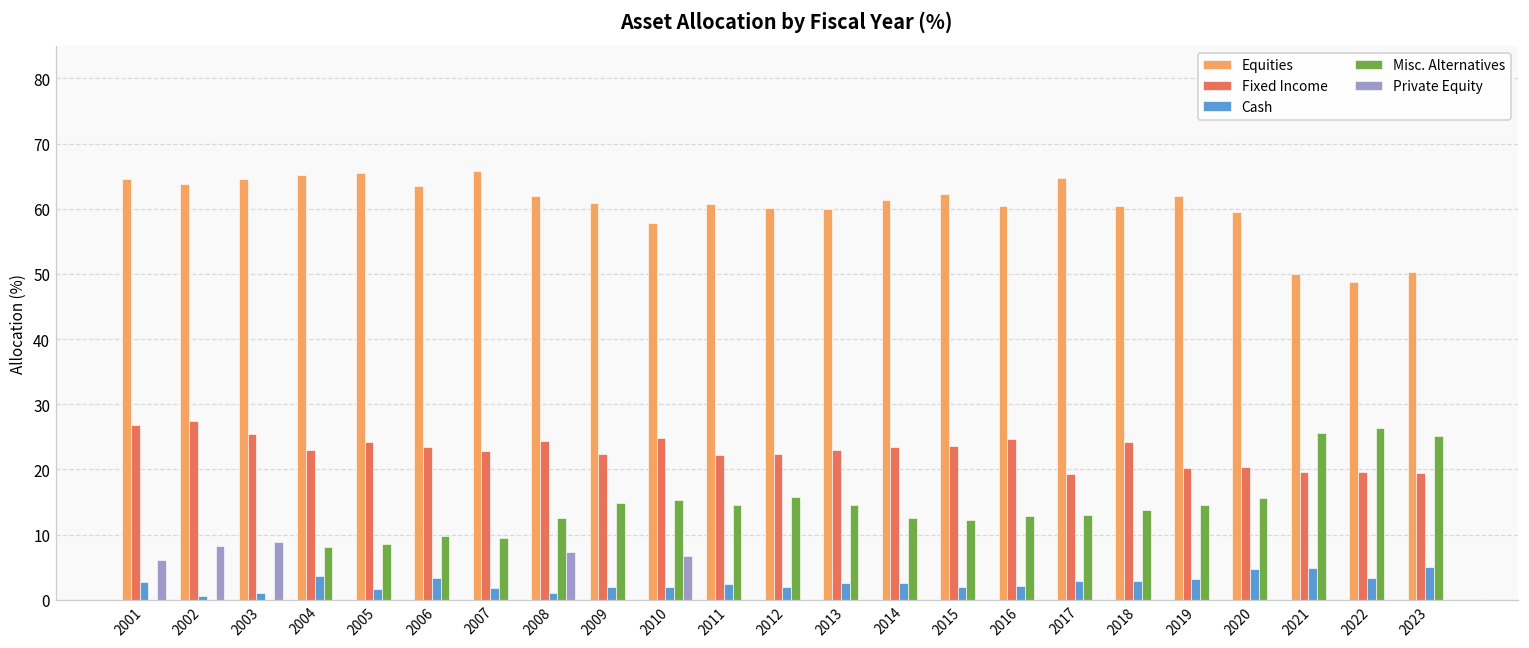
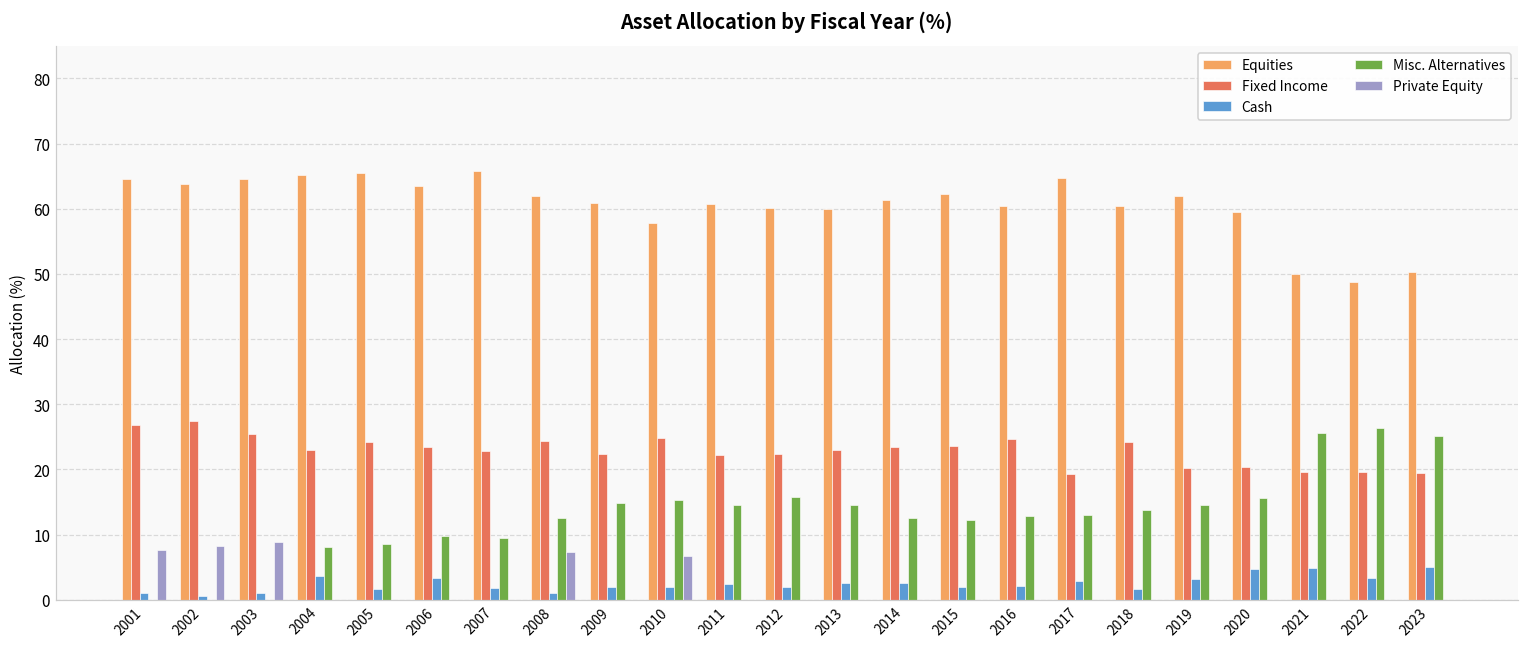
  {
    "Cash": {
-     "2001": 3,
+     "2001": 1,
      "2002": 1,
      "2003": 1,
      "2004": 4,
      "2005": 2,
      "2006": 3,
      "2007": 2,
      "2008": 1,
      "2009": 2,
      "2010": 2,
      "2011": 2,
      "2012": 2,
      "2013": 3,
      "2014": 3,
      "2015": 2,
      "2016": 2,
      "2017": 3,
-     "2018": 3,
+     "2018": 2,
      "2019": 3,
      "2020": 5,
      "2021": 5,
      "2022": 3,
      "2023": 5
    },
    "Misc. Alternatives": {
      "2001": 0,
      "2002": 0,
      "2003": 0,
      "2004": 8,
      "2005": 9,
      "2006": 10,
      "2007": 9,
      "2008": 13,
      "2009": 15,
      "2010": 15,
      "2011": 15,
      "2012": 16,
      "2013": 15,
      "2014": 13,
      "2015": 12,
      "2016": 13,
      "2017": 13,
      "2018": 14,
      "2019": 15,
      "2020": 16,
      "2021": 26,
      "2022": 26,
      "2023": 25
    },
    "Private Equity": {
-     "2001": 6,
+     "2001": 8,
      "2002": 8,
      "2003": 9,
      "2004": 0,
      "2005": 0,
      "2006": 0,
      "2007": 0,
      "2008": 7,
      "2009": 0,
      "2010": 7,
      "2011": 0,
      "2012": 0,
      "2013": 0,
      "2014": 0,
      "2015": 0,
      "2016": 0,
      "2017": 0,
      "2018": 0,
      "2019": 0,
      "2020": 0,
      "2021": 0,
      "2022": 0,
      "2023": 0
    }
  }
